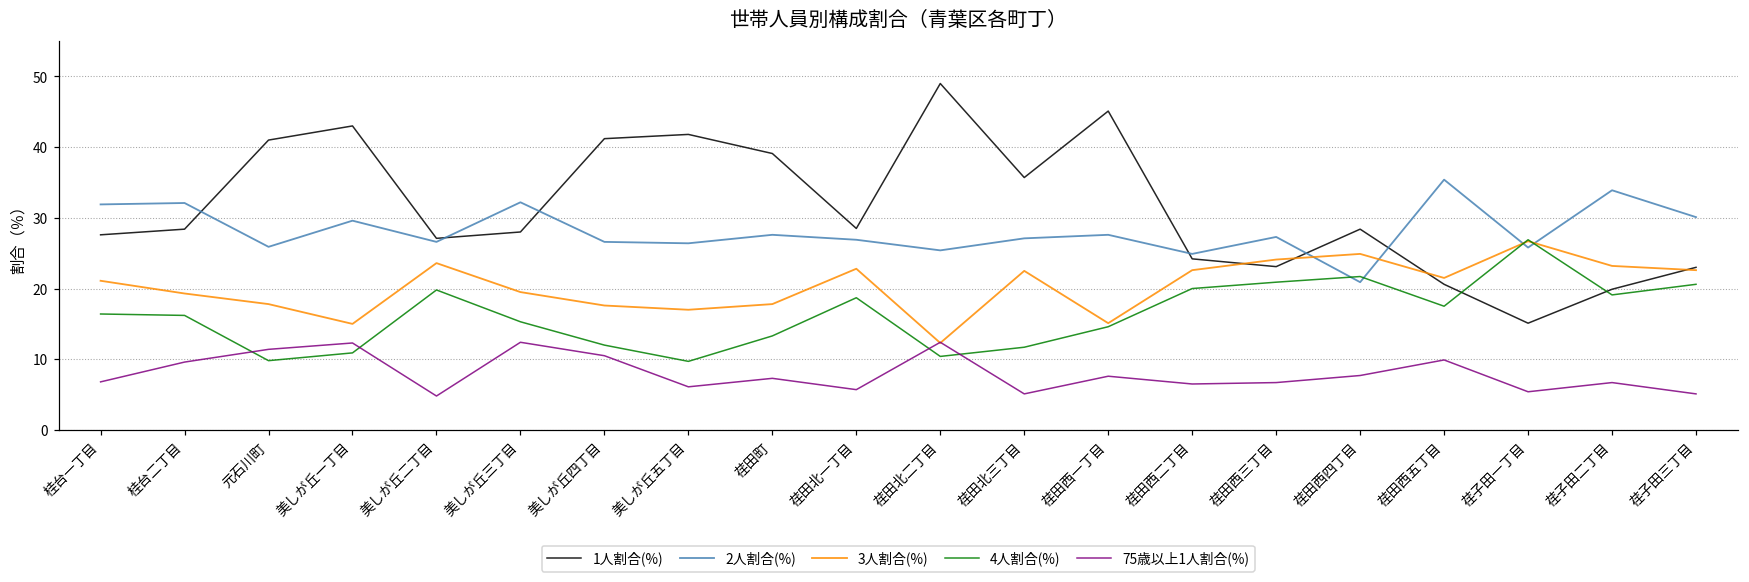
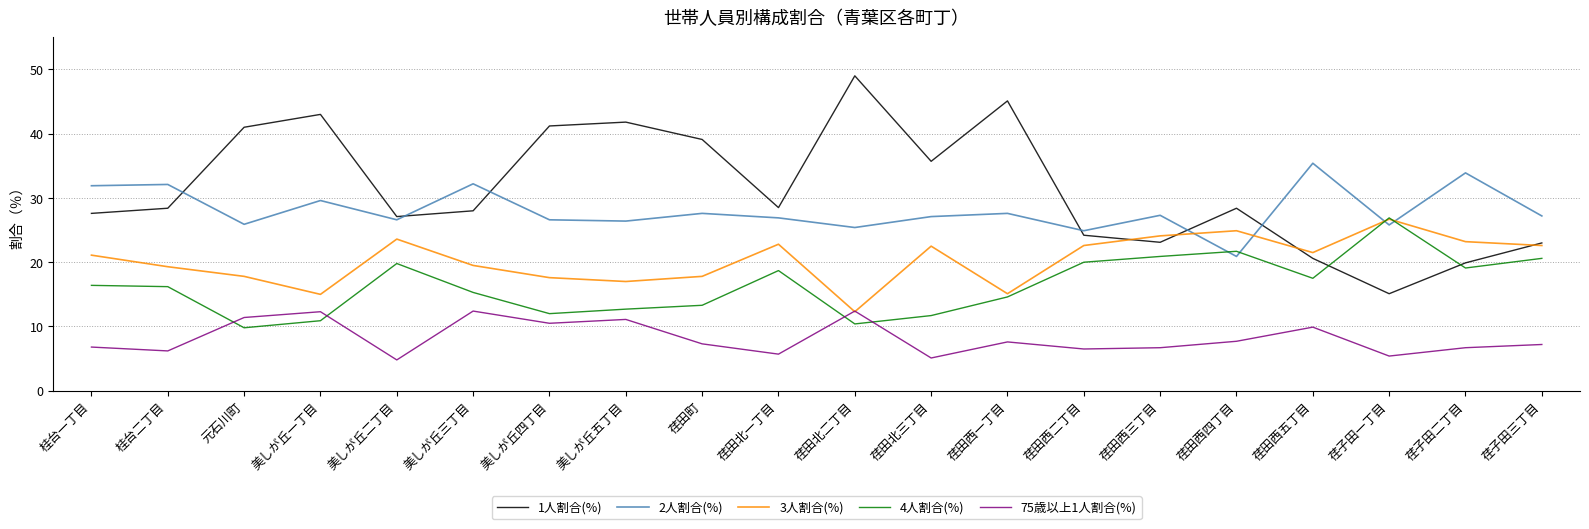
  {
    "1人割合(%)": {
      "桂台一丁目": 28,
      "桂台二丁目": 28,
      "元石川町": 41,
      "美しが丘一丁目": 43,
      "美しが丘二丁目": 27,
      "美しが丘三丁目": 28,
      "美しが丘四丁目": 41,
      "美しが丘五丁目": 42,
      "荏田町": 39,
      "荏田北一丁目": 29,
      "荏田北二丁目": 49,
      "荏田北三丁目": 36,
      "荏田西一丁目": 45,
      "荏田西二丁目": 24,
      "荏田西三丁目": 23,
      "荏田西四丁目": 28,
      "荏田西五丁目": 21,
      "荏子田一丁目": 15,
      "荏子田二丁目": 20
    },
    "2人割合(%)": {
      "桂台一丁目": 32,
      "桂台二丁目": 32,
      "元石川町": 26,
      "美しが丘一丁目": 30,
      "美しが丘二丁目": 27,
      "美しが丘三丁目": 32,
      "美しが丘四丁目": 27,
      "美しが丘五丁目": 26,
      "荏田町": 28,
      "荏田北一丁目": 27,
      "荏田北二丁目": 25,
      "荏田北三丁目": 27,
      "荏田西一丁目": 28,
      "荏田西二丁目": 25,
      "荏田西三丁目": 27,
      "荏田西四丁目": 21,
      "荏田西五丁目": 35,
      "荏子田一丁目": 26,
      "荏子田二丁目": 34,
-     "荏子田三丁目": 30
+     "荏子田三丁目": 27
    },
    "3人割合(%)": {
      "桂台一丁目": 21,
      "桂台二丁目": 19,
      "元石川町": 18,
      "美しが丘一丁目": 15,
      "美しが丘二丁目": 24,
      "美しが丘三丁目": 20,
      "美しが丘四丁目": 18,
      "美しが丘五丁目": 17,
      "荏田町": 18,
      "荏田北一丁目": 23,
      "荏田北三丁目": 23,
      "荏田西一丁目": 15,
      "荏田西二丁目": 23,
      "荏田西三丁目": 24,
      "荏田西四丁目": 25,
      "荏田西五丁目": 22,
      "荏子田二丁目": 23
    },
    "4人割合(%)": {
      "桂台一丁目": 16,
      "桂台二丁目": 16,
      "元石川町": 10,
      "美しが丘一丁目": 11,
      "美しが丘二丁目": 20,
      "美しが丘三丁目": 15,
      "美しが丘四丁目": 12,
-     "美しが丘五丁目": 10,
+     "美しが丘五丁目": 13,
      "荏田町": 13,
      "荏田北一丁目": 19,
      "荏田北二丁目": 10,
      "荏田北三丁目": 12,
      "荏田西一丁目": 15,
      "荏田西二丁目": 20,
      "荏田西三丁目": 21,
      "荏田西四丁目": 22,
      "荏田西五丁目": 18,
      "荏子田二丁目": 19,
      "荏子田三丁目": 21
    },
    "75歳以上1人割合(%)": {
      "桂台一丁目": 7,
-     "桂台二丁目": 10,
+     "桂台二丁目": 6,
      "元石川町": 11,
      "美しが丘一丁目": 12,
      "美しが丘二丁目": 5,
      "美しが丘三丁目": 12,
      "美しが丘四丁目": 11,
-     "美しが丘五丁目": 6,
+     "美しが丘五丁目": 11,
      "荏田町": 7,
      "荏田北一丁目": 6,
      "荏田北三丁目": 5,
      "荏田西一丁目": 8,
      "荏田西二丁目": 7,
      "荏田西三丁目": 7,
      "荏田西四丁目": 8,
      "荏田西五丁目": 10,
      "荏子田一丁目": 5,
      "荏子田二丁目": 7,
-     "荏子田三丁目": 5
+     "荏子田三丁目": 7
    }
  }
